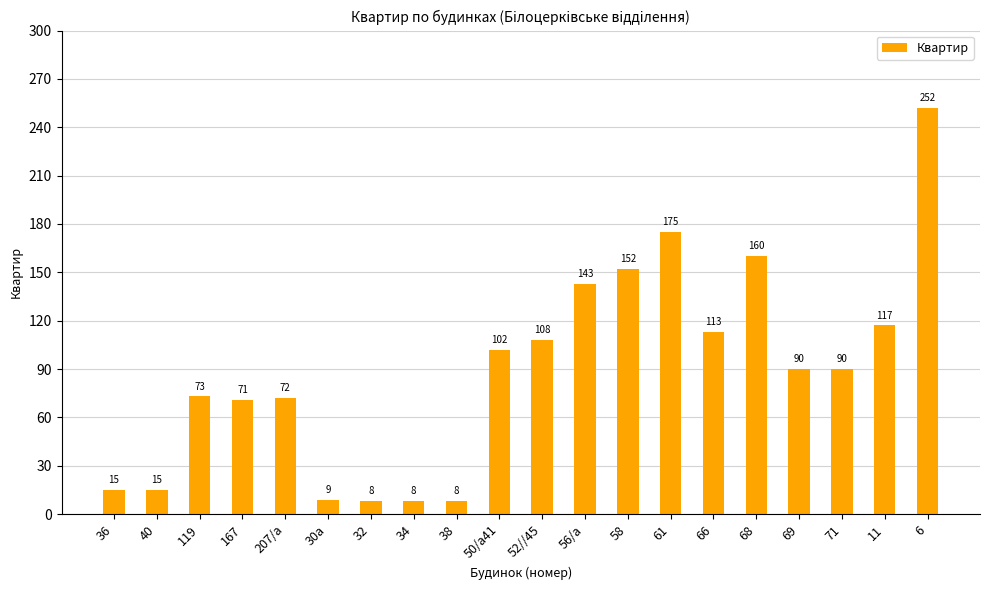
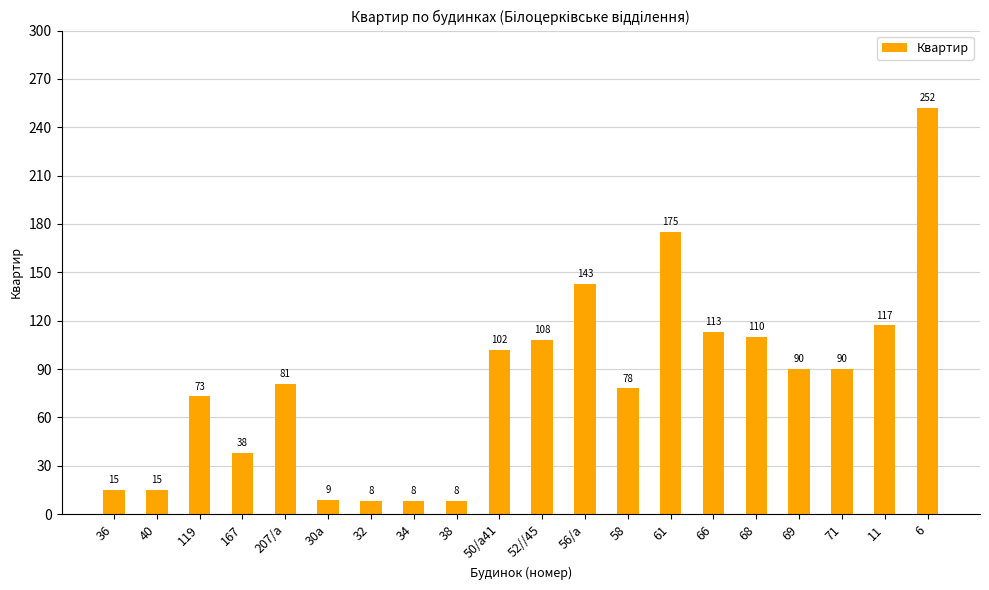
  {
    "36": 15,
    "40": 15,
    "119": 73,
-   "167": 71,
-   "207/а": 72,
+   "167": 38,
+   "207/а": 81,
    "30а": 9,
    "32": 8,
    "34": 8,
    "38": 8,
    "50/а41": 102,
    "52//45": 108,
    "56/а": 143,
-   "58": 152,
+   "58": 78,
    "61": 175,
    "66": 113,
-   "68": 160,
+   "68": 110,
    "69": 90,
    "71": 90,
    "11": 117,
    "6": 252
  }
